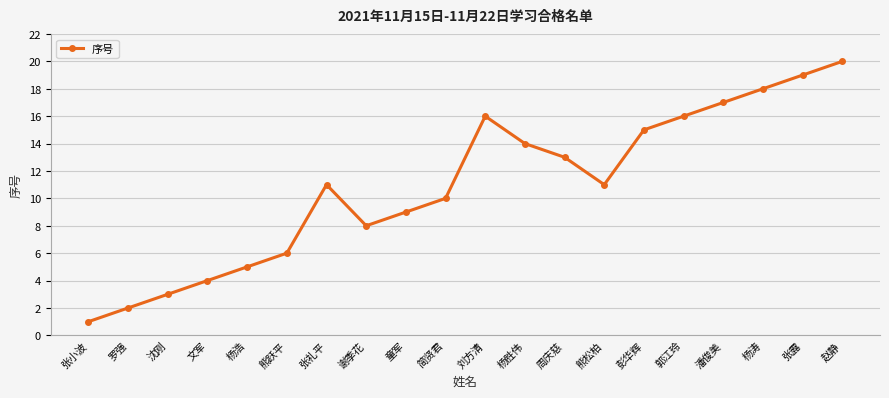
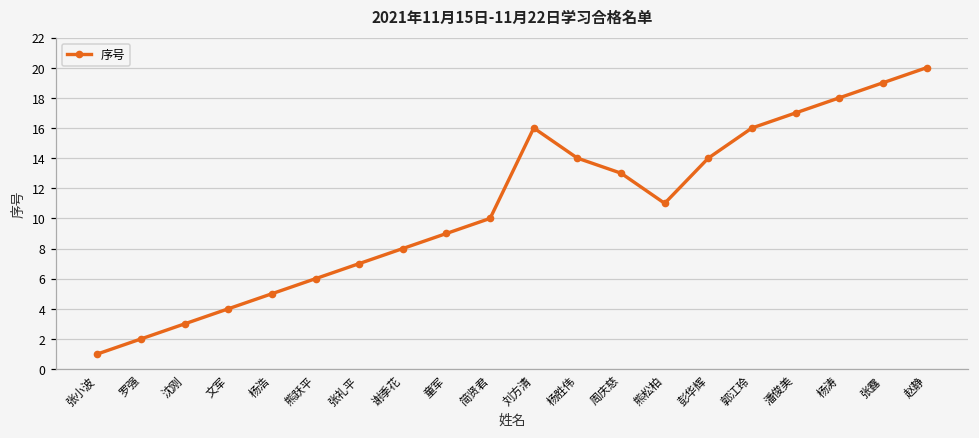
  {
    "张小波": 1,
    "罗强": 2,
    "沈刚": 3,
    "文军": 4,
    "杨浩": 5,
    "熊跃平": 6,
-   "张礼平": 11,
+   "张礼平": 7,
    "谢季花": 8,
    "童军": 9,
    "简贤君": 10,
    "刘方清": 16,
    "杨胜伟": 14,
    "周庆慈": 13,
    "熊松柏": 11,
-   "彭华辉": 15,
+   "彭华辉": 14,
    "郭江玲": 16,
    "潘俊美": 17,
    "杨涛": 18,
    "张露": 19,
    "赵静": 20
  }
